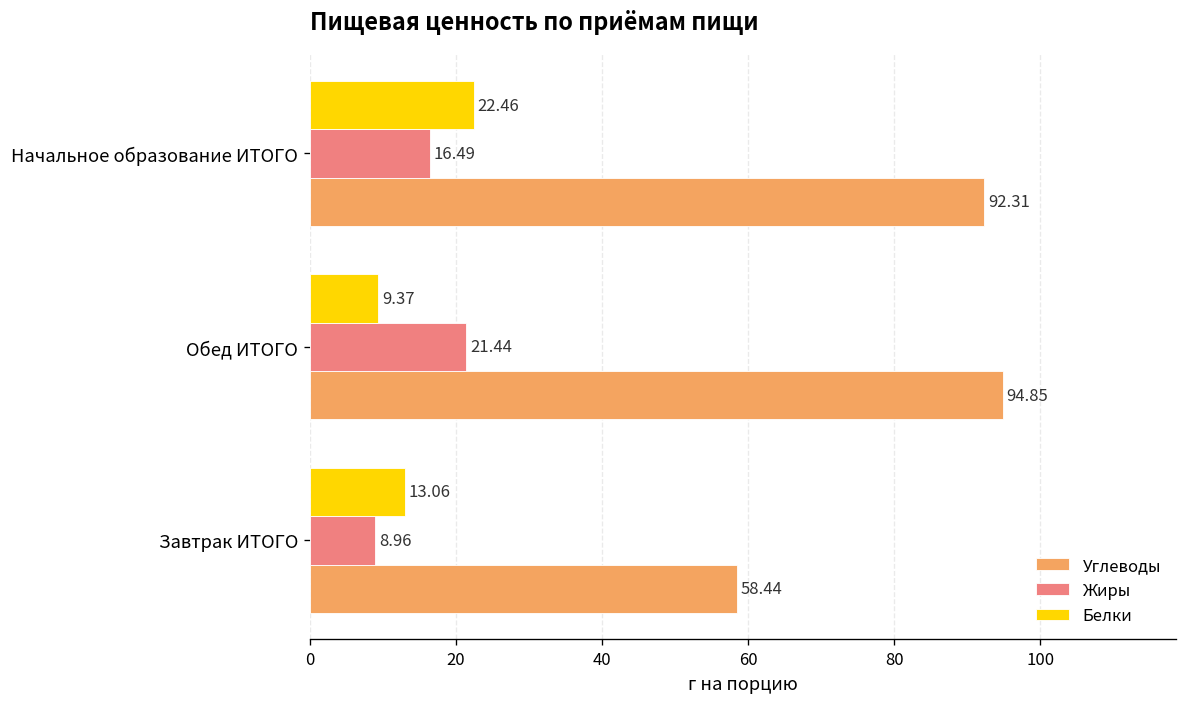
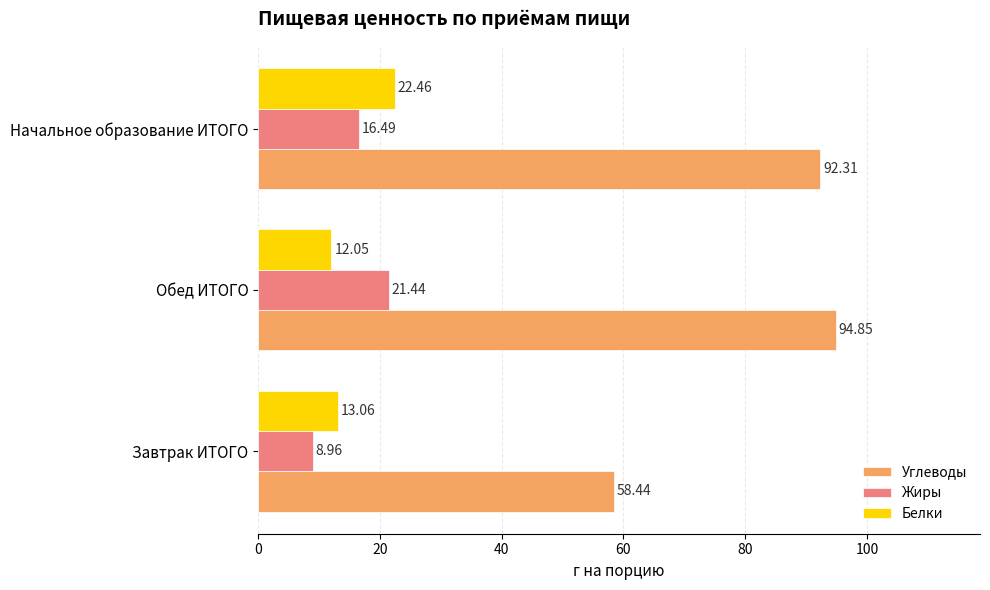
  {
    "Белки": {
      "Начальное образование ИТОГО": 22.46,
-     "Обед ИТОГО": 9.37,
+     "Обед ИТОГО": 12.05,
      "Завтрак ИТОГО": 13.06
    }
  }
